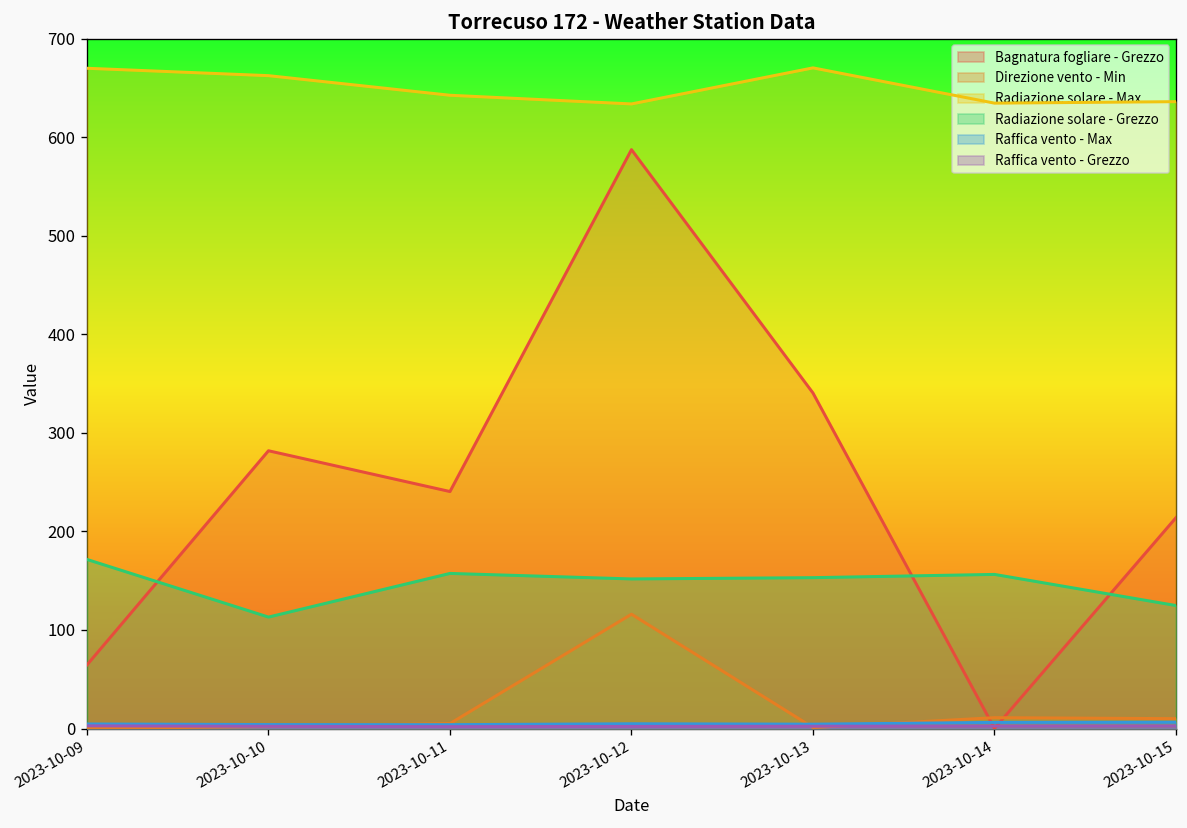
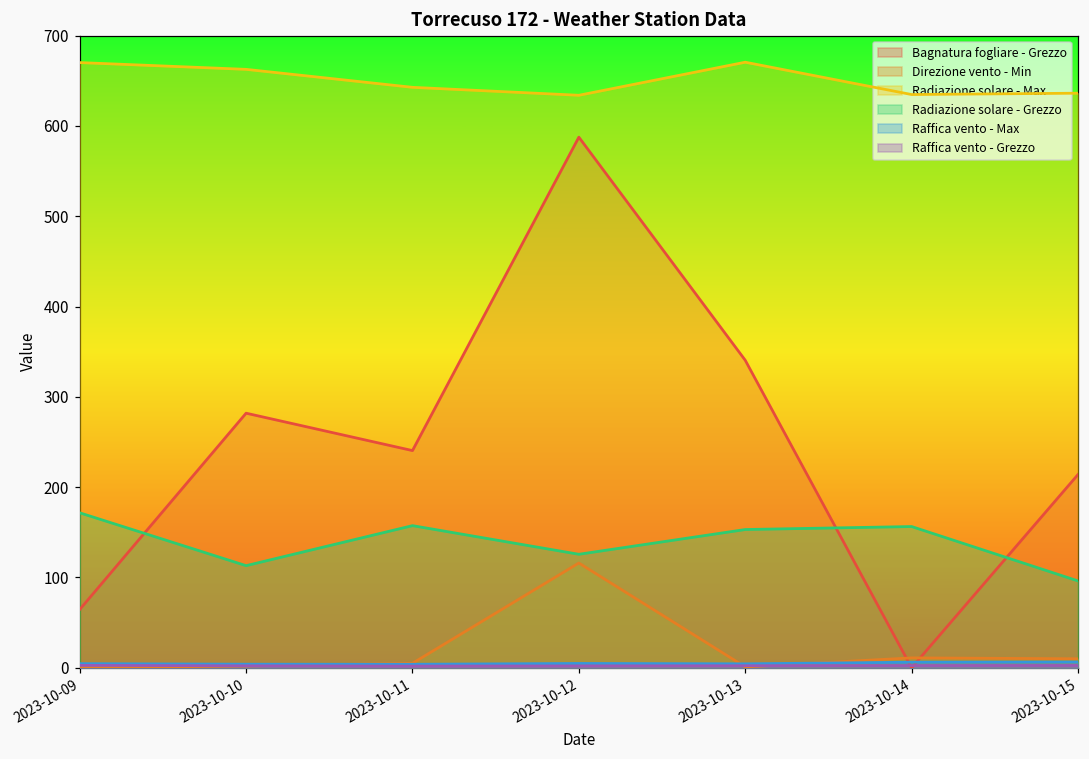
  {
    "Radiazione solare - Grezzo": {
      "2023-10-09": 170,
      "2023-10-10": 110,
      "2023-10-11": 160,
-     "2023-10-12": 150,
+     "2023-10-12": 130,
      "2023-10-13": 150,
      "2023-10-14": 160,
-     "2023-10-15": 120
+     "2023-10-15": 100
    },
    "Raffica vento - Max": {
      "2023-10-14": 10,
      "2023-10-15": 10
    },
    "Raffica vento - Grezzo": {
      "2023-10-15": 0
    }
  }
